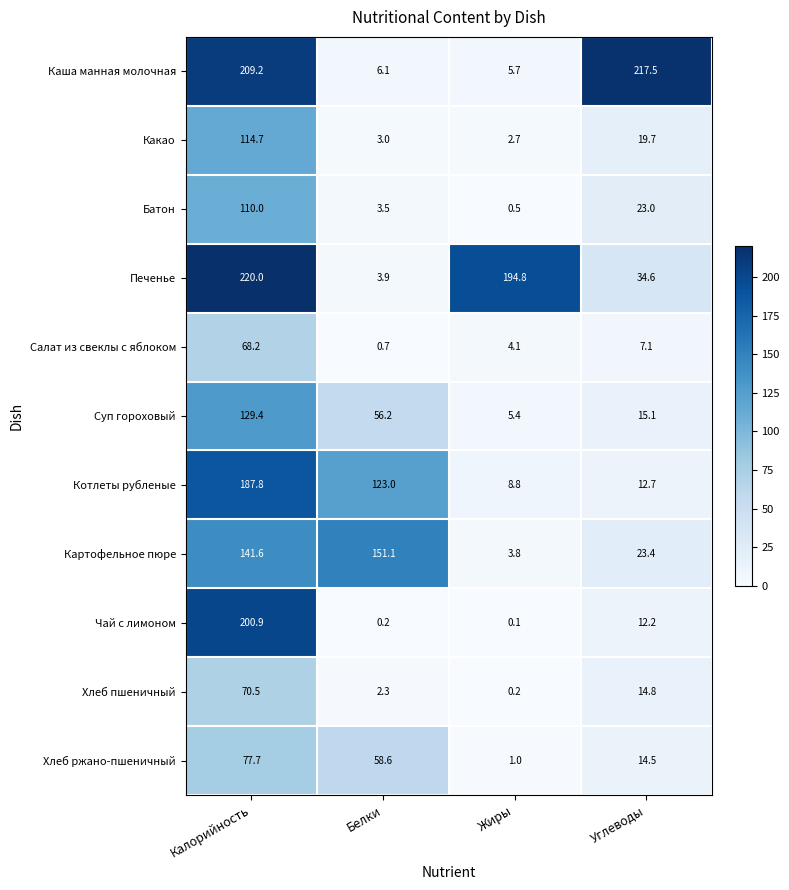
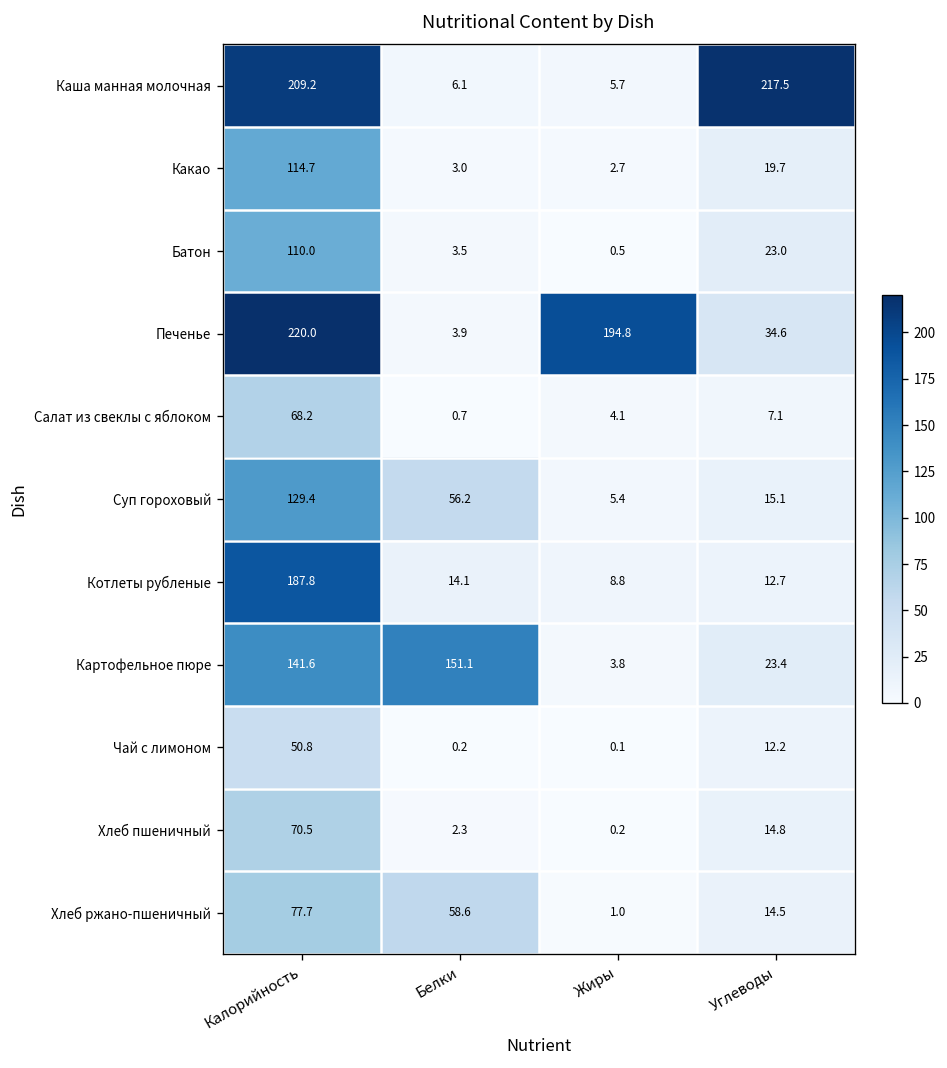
  {
    "Каша манная молочная": {
      "Калорийность": 209.2,
      "Белки": 6.1,
      "Жиры": 5.7,
      "Углеводы": 217.5
    },
    "Какао": {
      "Калорийность": 114.7,
      "Белки": 3.0,
      "Жиры": 2.7,
      "Углеводы": 19.7
    },
    "Батон": {
      "Калорийность": 110.0,
      "Белки": 3.5,
      "Жиры": 0.5,
      "Углеводы": 23.0
    },
    "Печенье": {
      "Калорийность": 220.0,
      "Белки": 3.9,
      "Жиры": 194.8,
      "Углеводы": 34.6
    },
    "Салат из свеклы с яблоком": {
      "Калорийность": 68.2,
      "Белки": 0.7,
      "Жиры": 4.1,
      "Углеводы": 7.1
    },
    "Суп гороховый": {
      "Калорийность": 129.4,
      "Белки": 56.2,
      "Жиры": 5.4,
      "Углеводы": 15.1
    },
    "Котлеты рубленые": {
      "Калорийность": 187.8,
-     "Белки": 123.0,
+     "Белки": 14.1,
      "Жиры": 8.8,
      "Углеводы": 12.7
    },
    "Картофельное пюре": {
      "Калорийность": 141.6,
      "Белки": 151.1,
      "Жиры": 3.8,
      "Углеводы": 23.4
    },
    "Чай с лимоном": {
-     "Калорийность": 200.9,
+     "Калорийность": 50.8,
      "Белки": 0.2,
      "Жиры": 0.1,
      "Углеводы": 12.2
    },
    "Хлеб пшеничный": {
      "Калорийность": 70.5,
      "Белки": 2.3,
      "Жиры": 0.2,
      "Углеводы": 14.8
    },
    "Хлеб ржано-пшеничный": {
      "Калорийность": 77.7,
      "Белки": 58.6,
      "Жиры": 1.0,
      "Углеводы": 14.5
    }
  }
